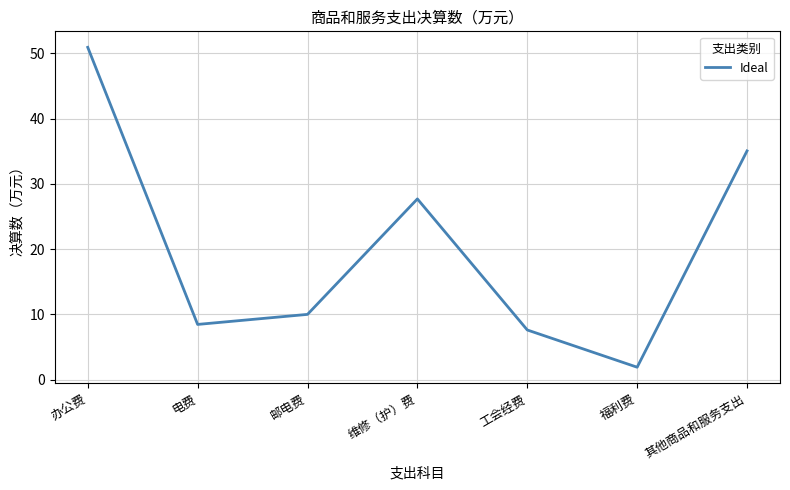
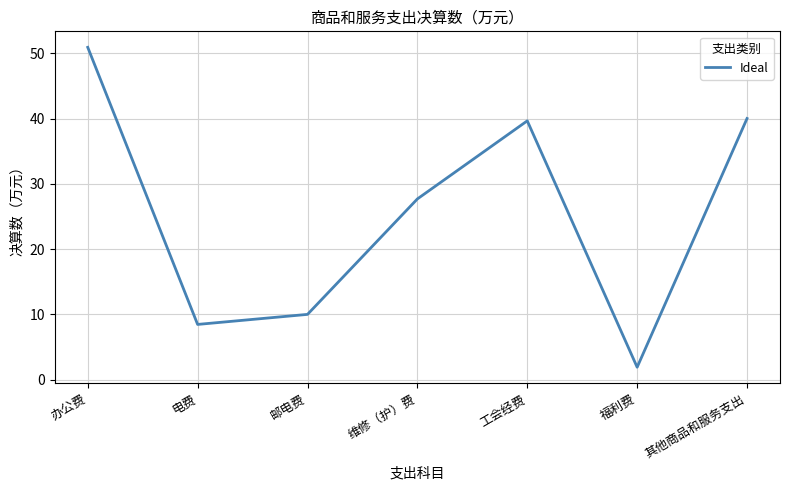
  {
    "办公费": 51,
    "电费": 8,
    "邮电费": 10,
    "维修（护）费": 28,
-   "工会经费": 8,
+   "工会经费": 40,
    "福利费": 2,
-   "其他商品和服务支出": 35
+   "其他商品和服务支出": 40
  }
